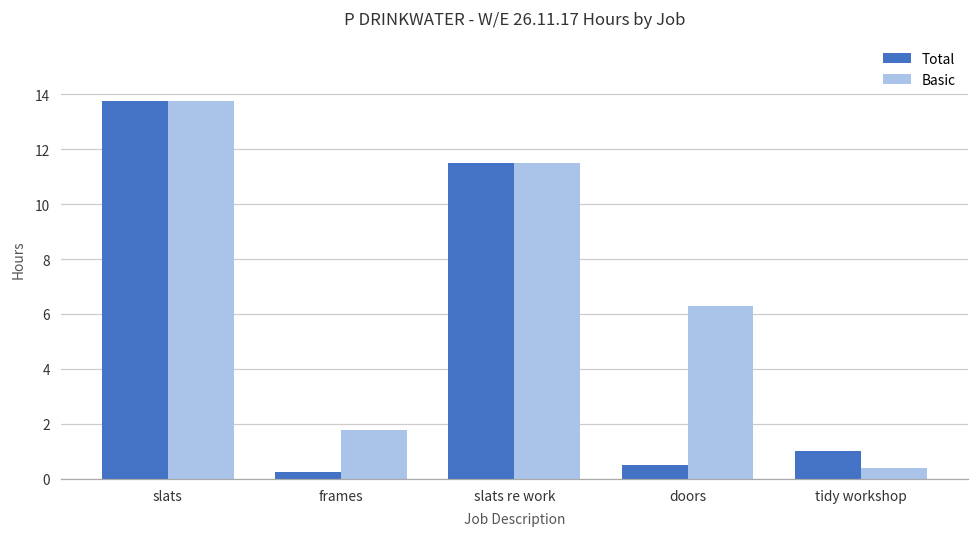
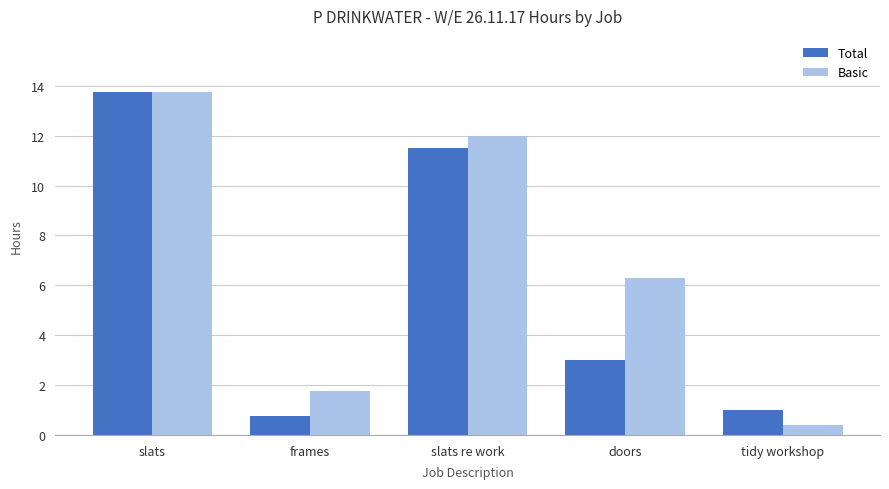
  {
    "Total": {
      "slats": 13.8,
-     "frames": 0.3,
+     "frames": 0.8,
      "slats re work": 11.5,
-     "doors": 0.5,
+     "doors": 3.0,
      "tidy workshop": 1.0
    },
    "Basic": {
      "slats": 13.8,
      "frames": 1.8,
-     "slats re work": 11.5,
+     "slats re work": 12.0,
      "doors": 6.3,
      "tidy workshop": 0.4
    }
  }
